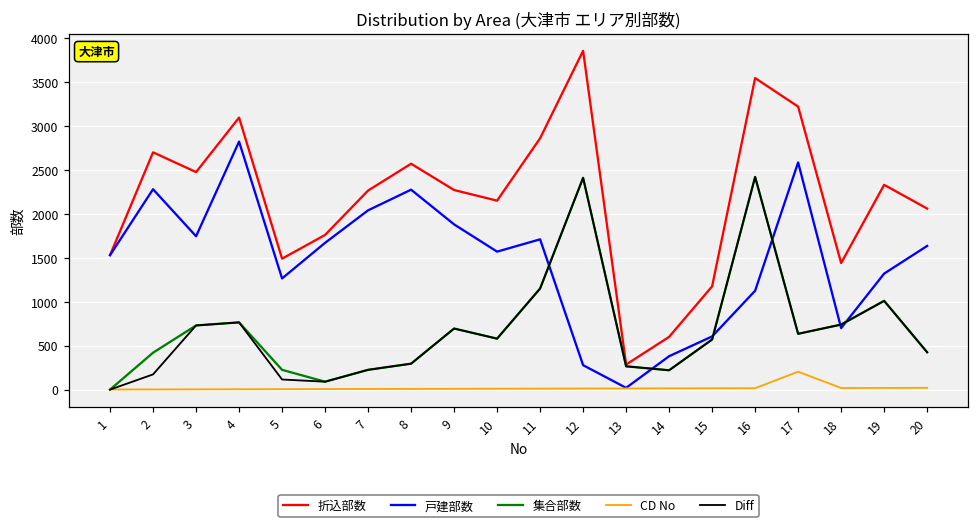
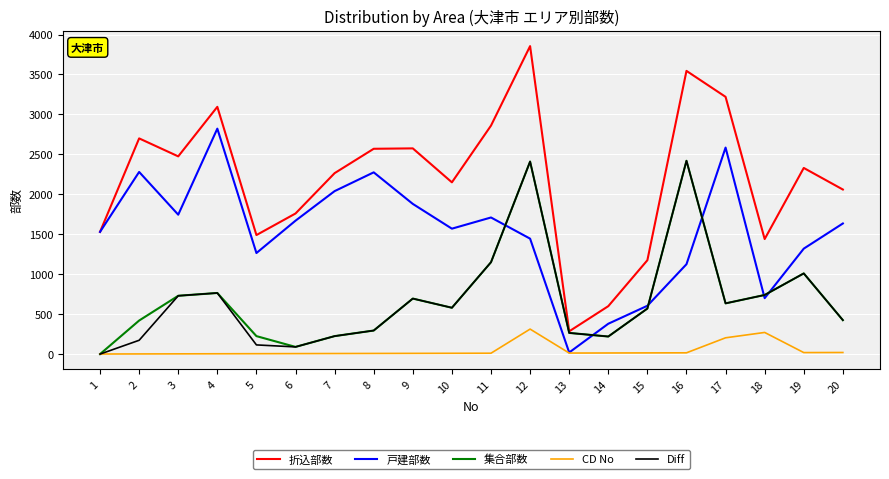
  {
    "折込部数": {
      "2": 2700,
      "3": 2500,
      "4": 3100,
      "5": 1500,
      "6": 1800,
      "7": 2300,
      "8": 2600,
-     "9": 2300,
+     "9": 2600,
      "10": 2200,
      "11": 2900,
      "12": 3900,
      "14": 600,
      "15": 1200,
      "16": 3500,
      "17": 3200,
      "18": 1400,
      "19": 2300,
      "20": 2100
    },
    "戸建部数": {
      "2": 2300,
      "3": 1700,
      "4": 2800,
      "5": 1300,
      "6": 1700,
      "7": 2000,
      "8": 2300,
      "9": 1900,
      "10": 1600,
      "11": 1700,
-     "12": 300,
+     "12": 1400,
      "14": 400,
      "15": 600,
      "16": 1100,
      "17": 2600,
      "18": 700,
      "19": 1300,
      "20": 1600
    },
    "集合部数": {
      "2": 400,
      "5": 200
    },
    "CD No": {
      "2": 0,
      "3": 0,
      "4": 0,
      "5": 0,
      "6": 0,
      "7": 0,
      "8": 0,
      "9": 0,
      "10": 0,
      "11": 0,
-     "12": 0,
+     "12": 300,
      "14": 0,
      "15": 0,
      "16": 0,
      "17": 200,
-     "18": 0,
+     "18": 300,
      "19": 0,
      "20": 0
    },
    "Diff": {
      "2": 200,
      "5": 100
    }
  }
